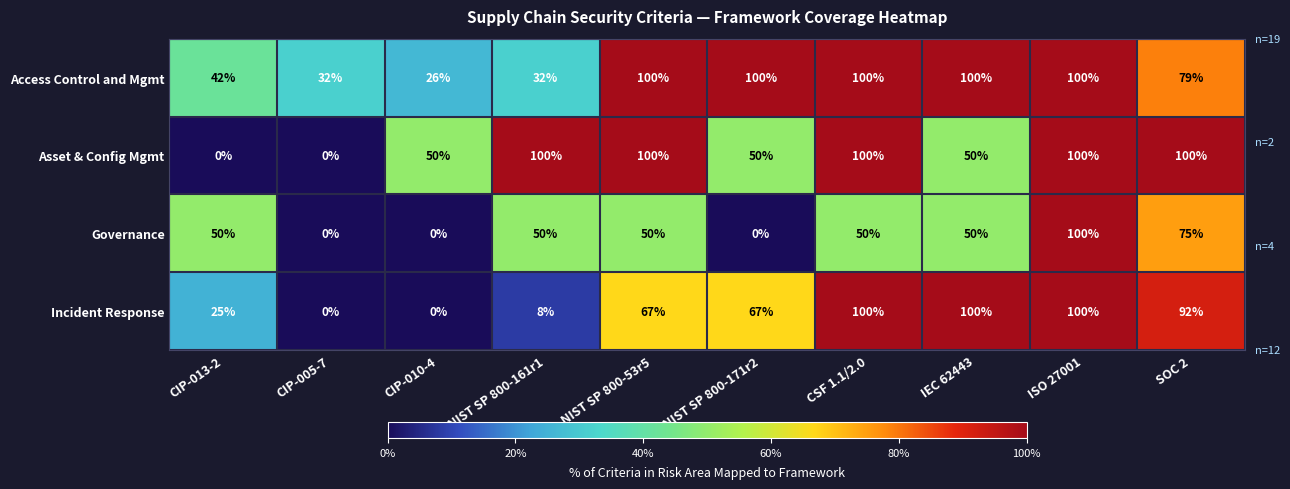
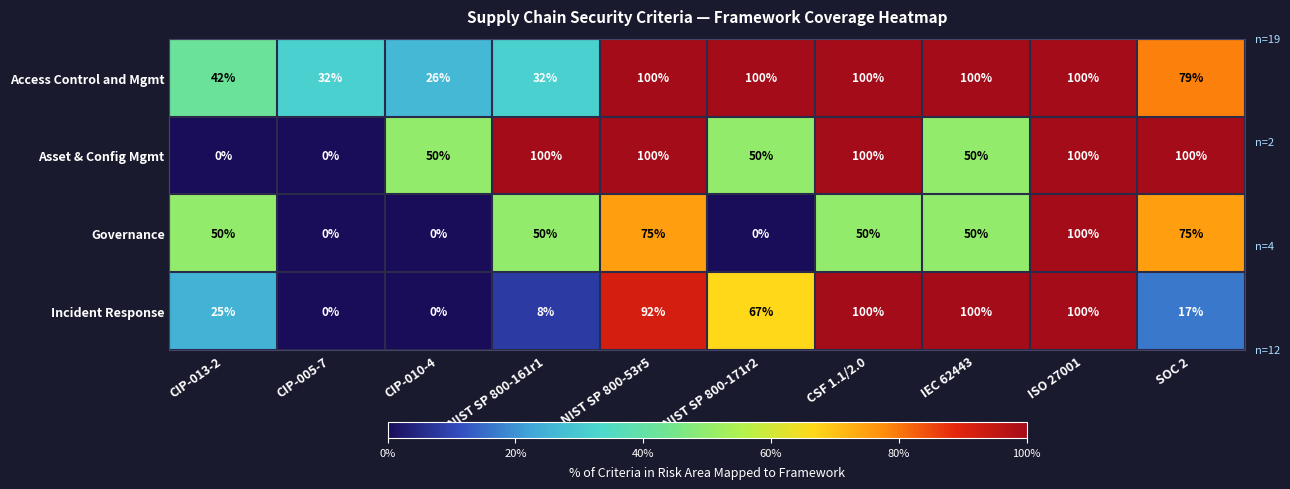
  {
    "Access Control and Mgmt": {
      "CIP-013-2": "42%",
      "CIP-005-7": "32%",
      "CIP-010-4": "26%",
      "NIST SP 800-161r1": "32%",
      "NIST SP 800-53r5": "100%",
      "NIST SP 800-171r2": "100%",
      "CSF 1.1/2.0": "100%",
      "IEC 62443": "100%",
      "ISO 27001": "100%",
      "SOC 2": "79%"
    },
    "Asset & Config Mgmt": {
      "CIP-013-2": "0%",
      "CIP-005-7": "0%",
      "CIP-010-4": "50%",
      "NIST SP 800-161r1": "100%",
      "NIST SP 800-53r5": "100%",
      "NIST SP 800-171r2": "50%",
      "CSF 1.1/2.0": "100%",
      "IEC 62443": "50%",
      "ISO 27001": "100%",
      "SOC 2": "100%"
    },
    "Governance": {
      "CIP-013-2": "50%",
      "CIP-005-7": "0%",
      "CIP-010-4": "0%",
      "NIST SP 800-161r1": "50%",
-     "NIST SP 800-53r5": "50%",
+     "NIST SP 800-53r5": "75%",
      "NIST SP 800-171r2": "0%",
      "CSF 1.1/2.0": "50%",
      "IEC 62443": "50%",
      "ISO 27001": "100%",
      "SOC 2": "75%"
    },
    "Incident Response": {
      "CIP-013-2": "25%",
      "CIP-005-7": "0%",
      "CIP-010-4": "0%",
      "NIST SP 800-161r1": "8%",
-     "NIST SP 800-53r5": "67%",
+     "NIST SP 800-53r5": "92%",
      "NIST SP 800-171r2": "67%",
      "CSF 1.1/2.0": "100%",
      "IEC 62443": "100%",
      "ISO 27001": "100%",
-     "SOC 2": "92%"
+     "SOC 2": "17%"
    }
  }
